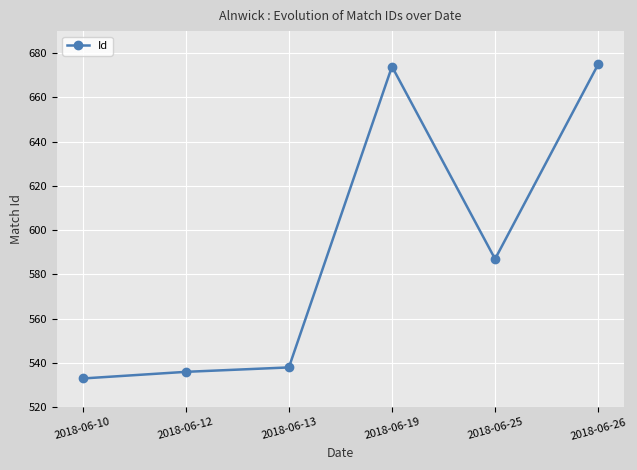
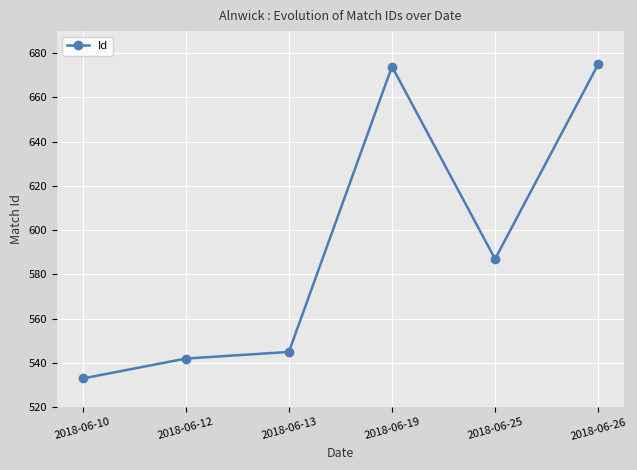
  {
    "2018-06-10": 533,
-   "2018-06-12": 536,
-   "2018-06-13": 538,
+   "2018-06-12": 542,
+   "2018-06-13": 545,
    "2018-06-19": 674,
    "2018-06-25": 587,
    "2018-06-26": 675
  }
